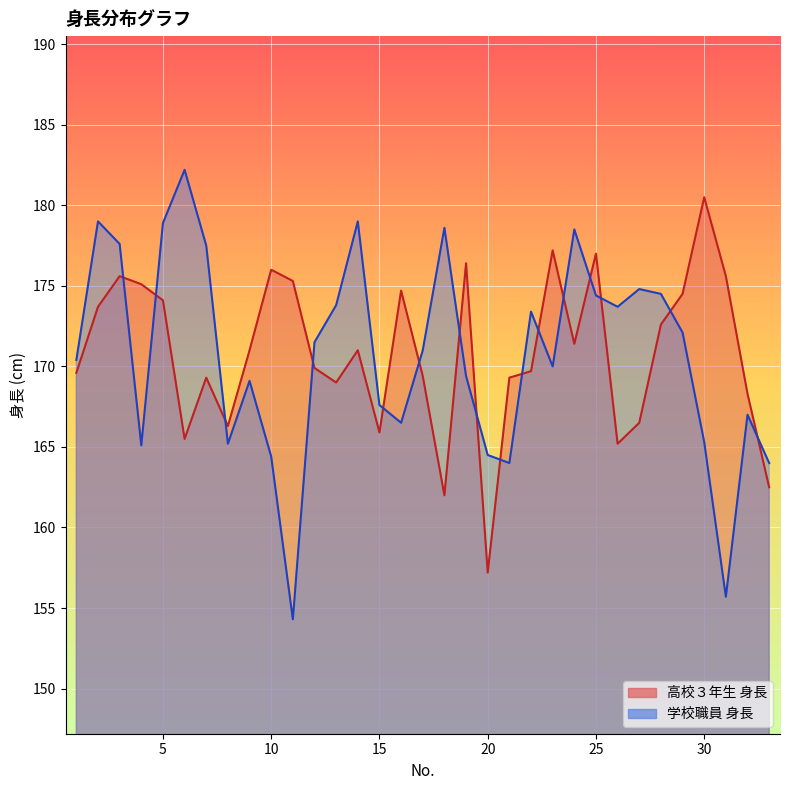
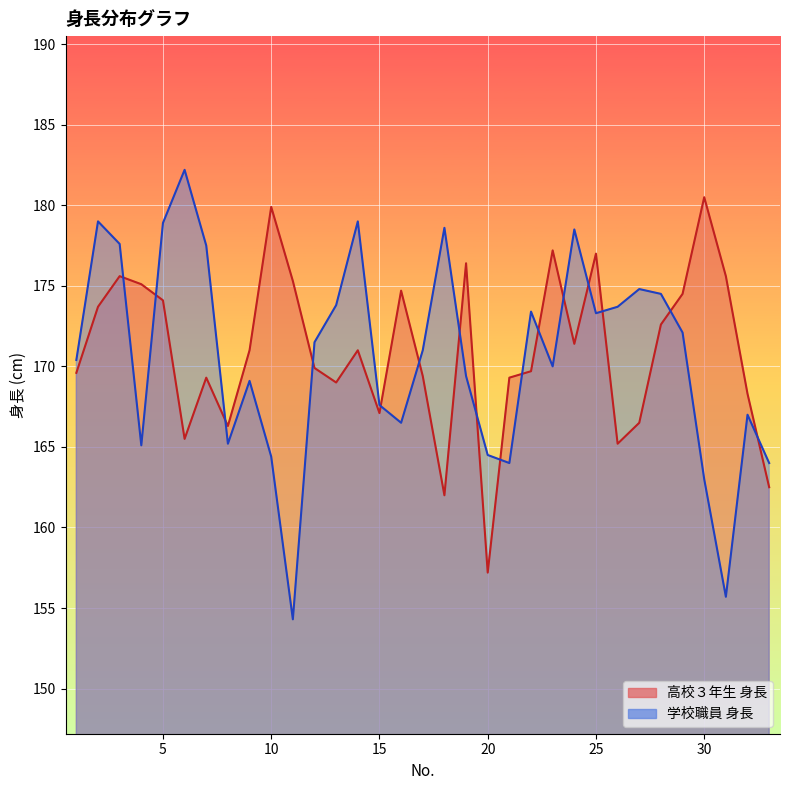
  {
    "高校３年生 身長": {
      "5": 174.1,
-     "10": 176.0,
-     "15": 165.9,
+     "10": 179.9,
+     "15": 167.1,
      "20": 157.2,
      "25": 177.0,
      "30": 180.5
    },
    "学校職員 身長": {
      "5": 178.9,
      "10": 164.4,
      "15": 167.6,
      "20": 164.5,
-     "25": 174.4,
-     "30": 165.3
+     "25": 173.3,
+     "30": 163.0
    }
  }
